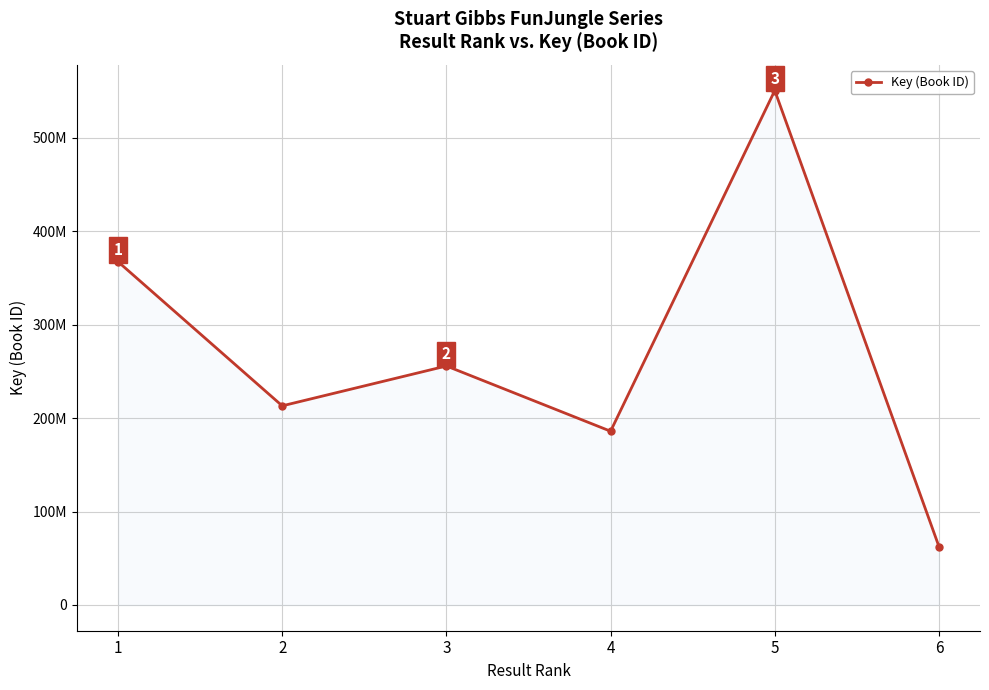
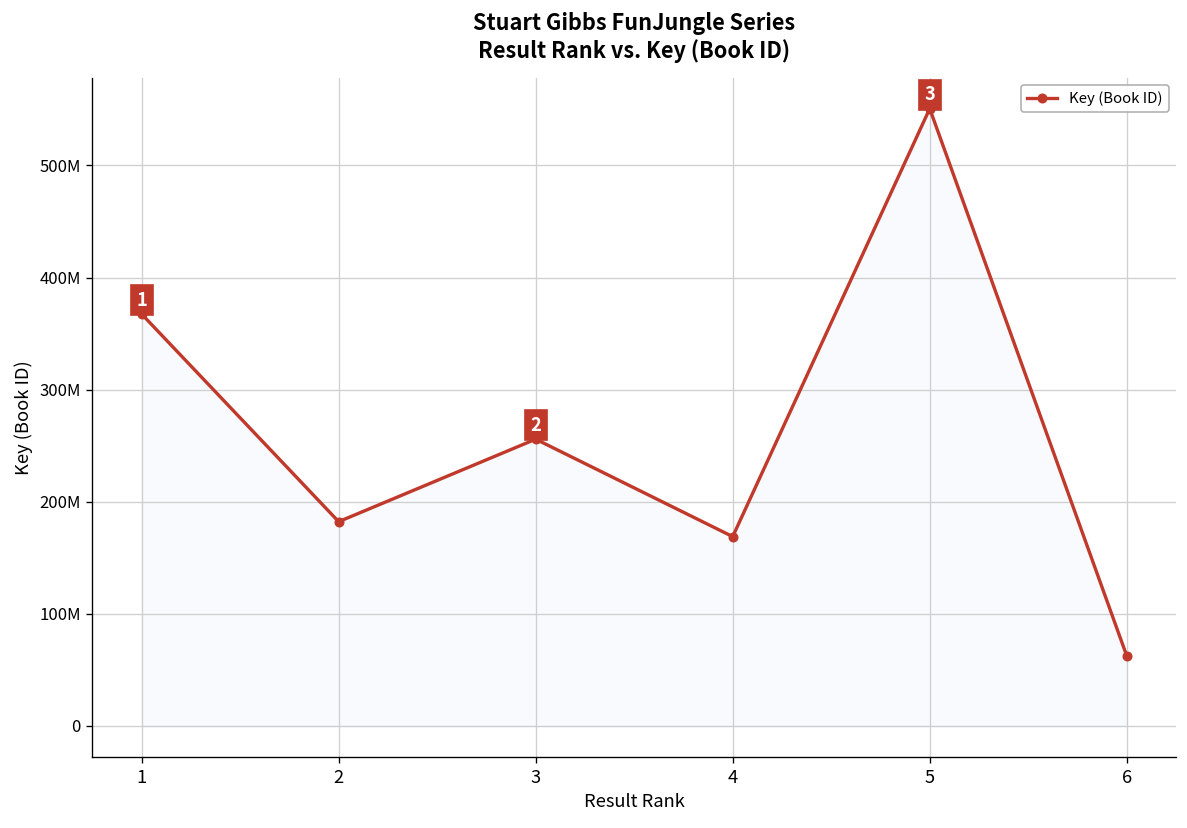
  {
-   "2": 210000000,
-   "4": 190000000,
+   "2": 180000000,
+   "4": 170000000,
    "6": 60000000
  }
